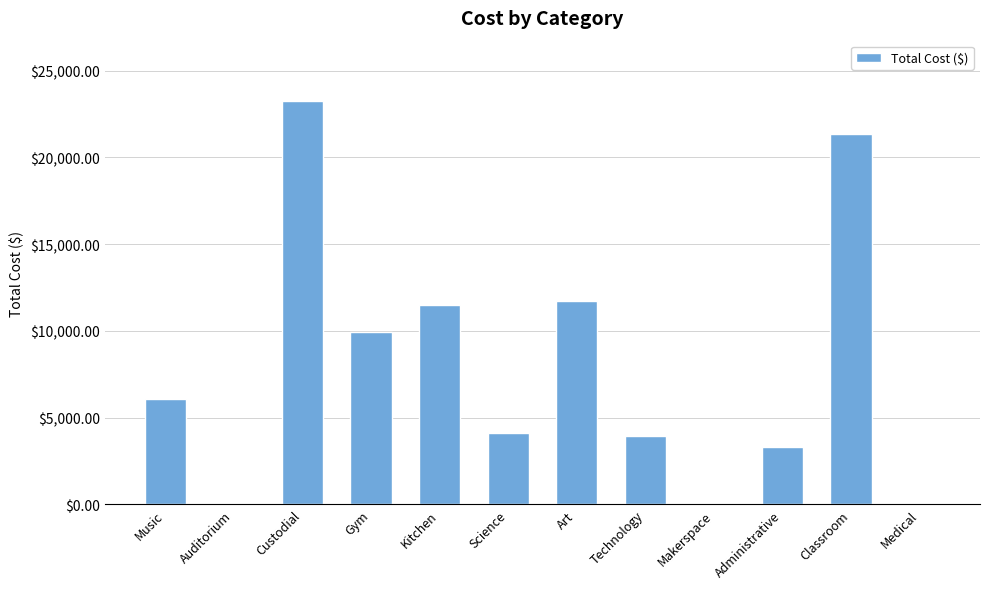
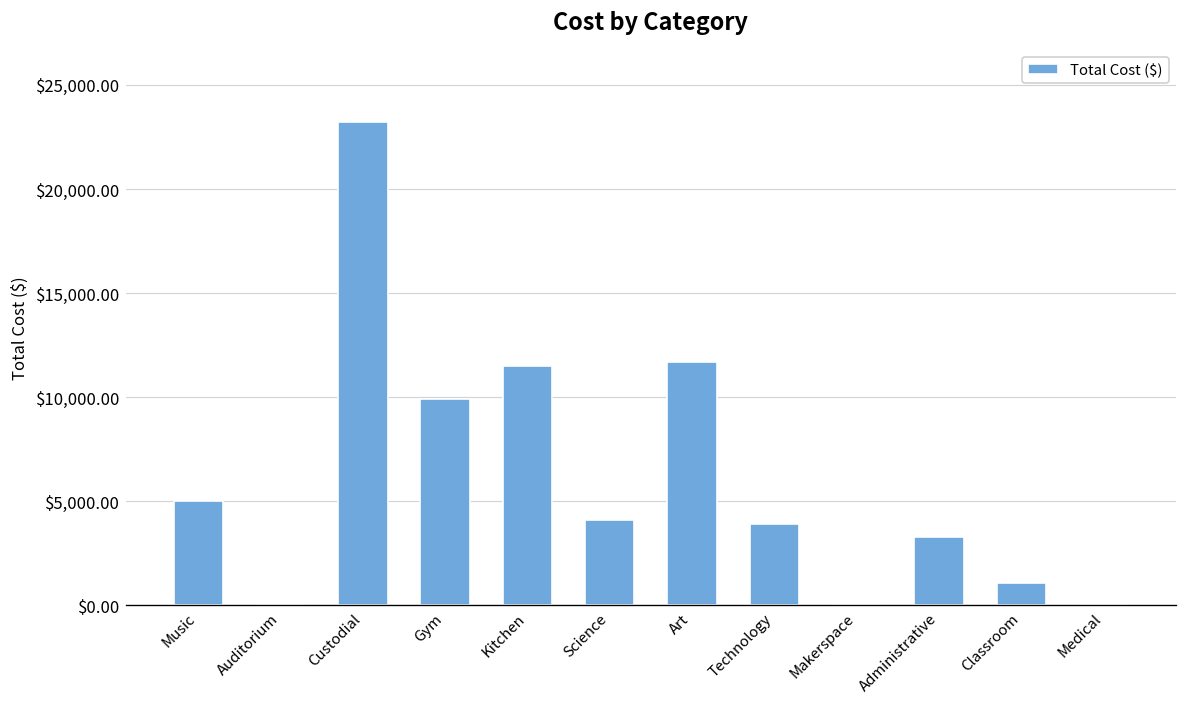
  {
-   "Music": "$6,100",
+   "Music": "$5,000",
    "Auditorium": "$0",
    "Custodial": "$23,200",
    "Gym": "$9,900",
    "Kitchen": "$11,500",
    "Science": "$4,100",
    "Art": "$11,700",
    "Technology": "$3,900",
    "Makerspace": "$0",
    "Administrative": "$3,300",
-   "Classroom": "$21,300",
+   "Classroom": "$1,100",
    "Medical": "$0"
  }
